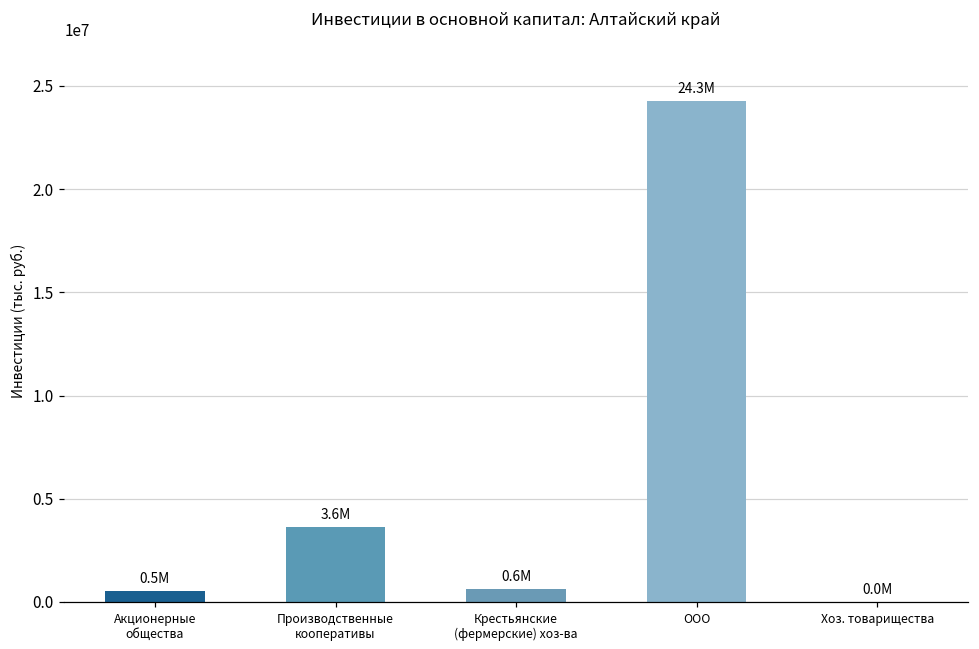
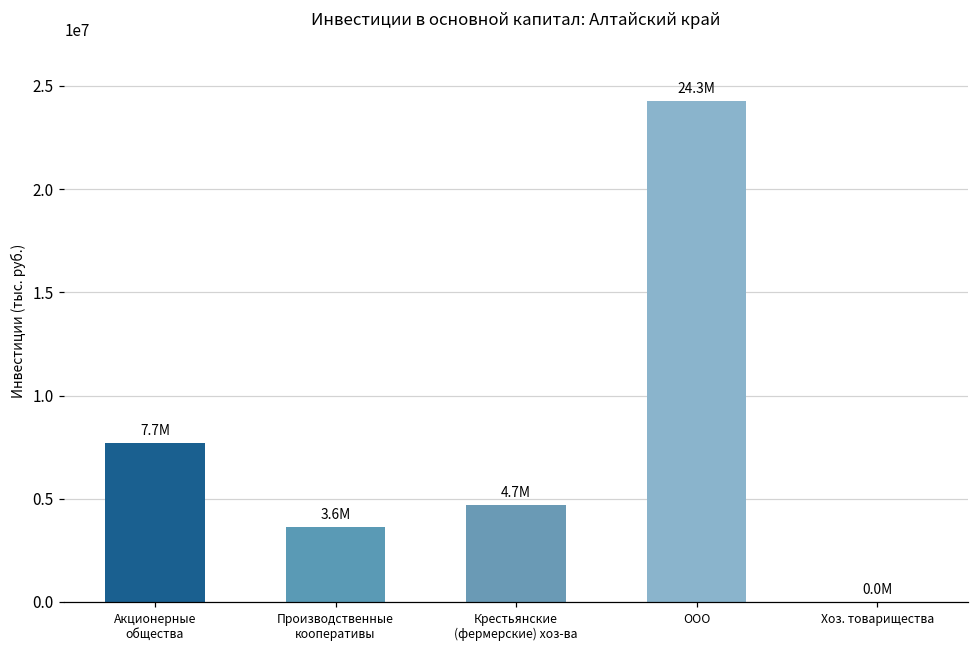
  {
-   "Акционерные общества": "0.5M",
+   "Акционерные общества": "7.7M",
    "Производственные кооперативы": "3.6M",
-   "Крестьянские (фермерские) хоз-ва": "0.6M",
+   "Крестьянские (фермерские) хоз-ва": "4.7M",
    "ООО": "24.3M"
  }
